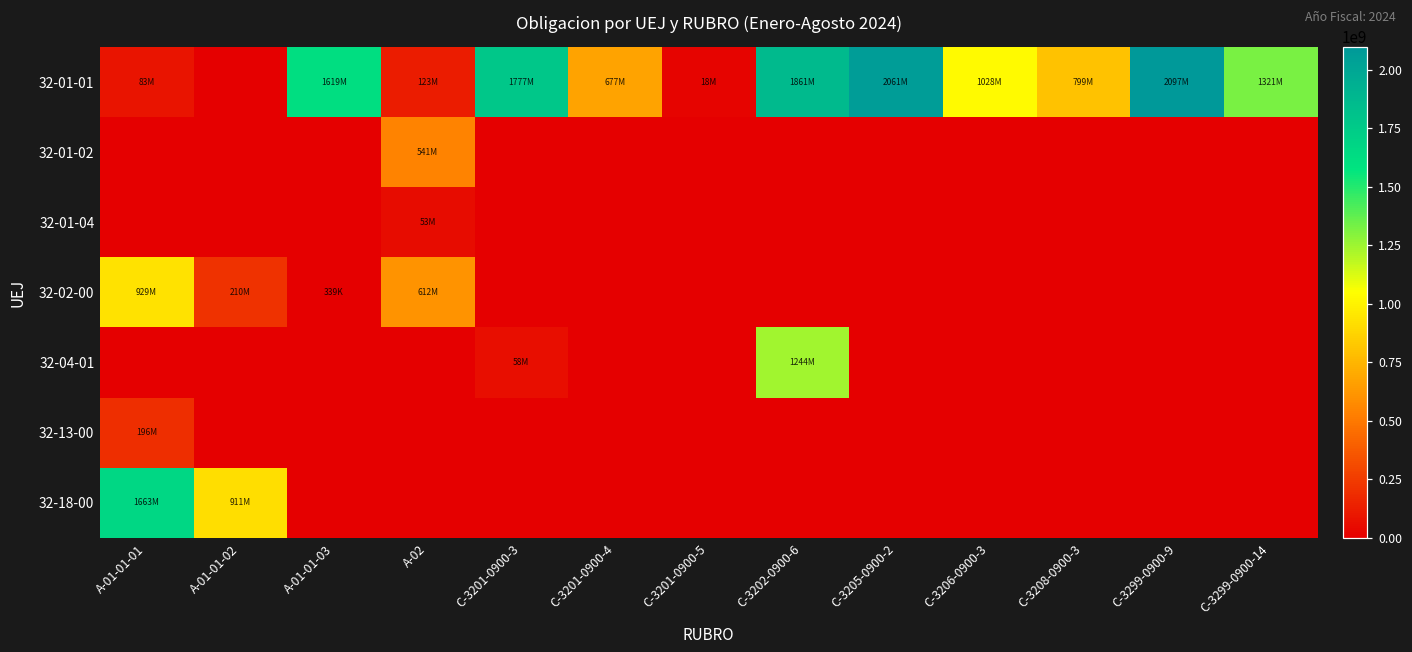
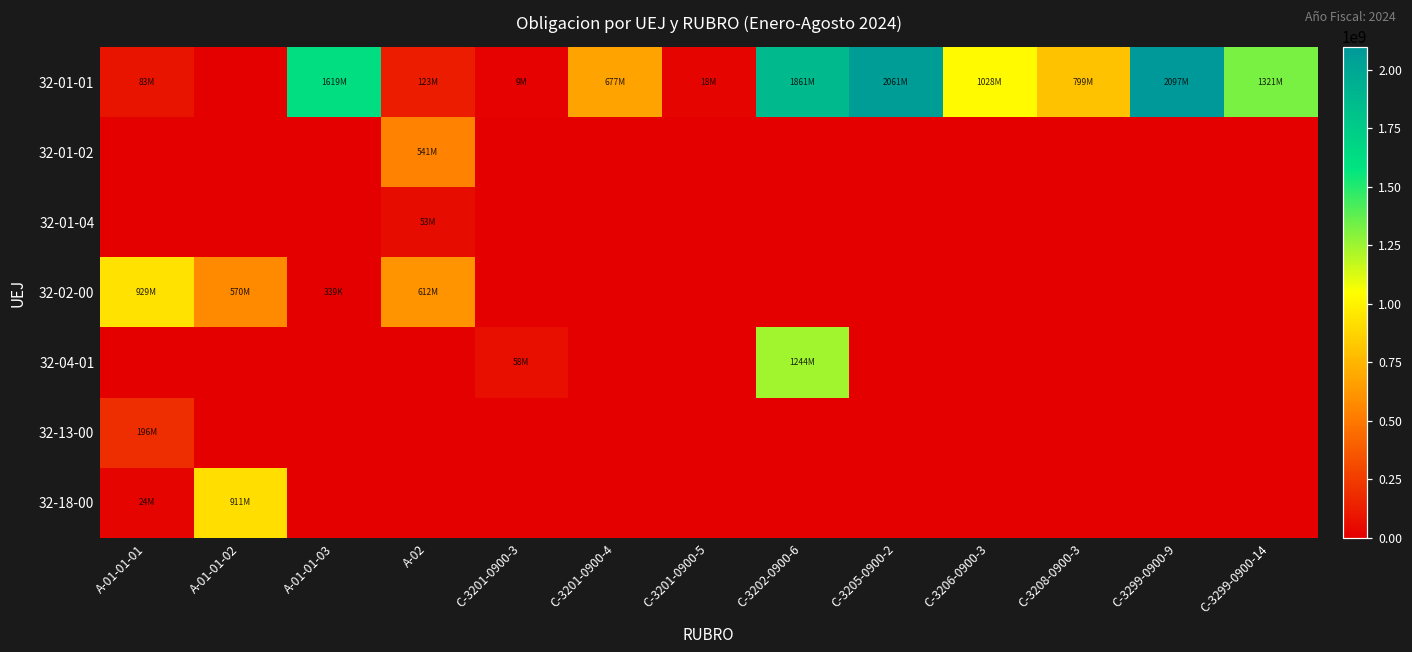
  {
    "32-01-01": {
      "A-01-01-01": "83M",
      "A-01-01-03": "1619M",
      "A-02": "123M",
-     "C-3201-0900-3": "1777M",
+     "C-3201-0900-3": "9M",
      "C-3201-0900-4": "677M",
      "C-3201-0900-5": "18M",
      "C-3202-0900-6": "1861M",
      "C-3205-0900-2": "2061M",
      "C-3206-0900-3": "1028M",
      "C-3208-0900-3": "799M",
      "C-3299-0900-9": "2097M",
      "C-3299-0900-14": "1321M"
    },
    "32-01-02": {
      "A-02": "541M"
    },
    "32-01-04": {
      "A-02": "53M"
    },
    "32-02-00": {
      "A-01-01-01": "929M",
-     "A-01-01-02": "210M",
+     "A-01-01-02": "570M",
      "A-01-01-03": "339K",
      "A-02": "612M"
    },
    "32-04-01": {
      "C-3201-0900-3": "58M",
      "C-3202-0900-6": "1244M"
    },
    "32-13-00": {
      "A-01-01-01": "196M"
    },
    "32-18-00": {
-     "A-01-01-01": "1663M",
+     "A-01-01-01": "24M",
      "A-01-01-02": "911M"
    }
  }
